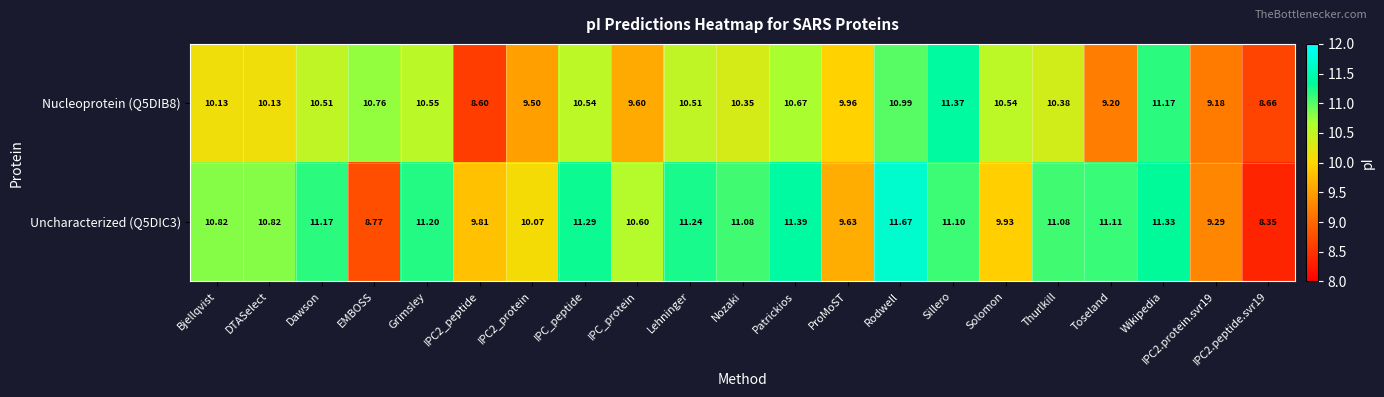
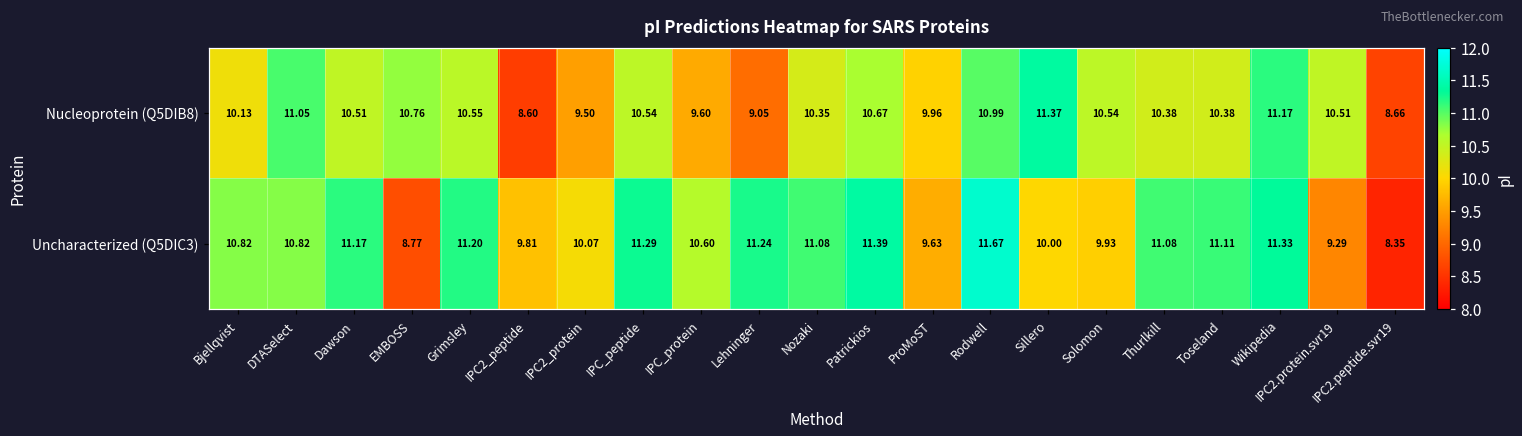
  {
    "Nucleoprotein (Q5DIB8)": {
      "Bjellqvist": 10.13,
-     "DTASelect": 10.13,
+     "DTASelect": 11.05,
      "Dawson": 10.51,
      "EMBOSS": 10.76,
      "Grimsley": 10.55,
      "IPC2_peptide": 8.60,
      "IPC2_protein": 9.50,
      "IPC_peptide": 10.54,
      "IPC_protein": 9.60,
-     "Lehninger": 10.51,
+     "Lehninger": 9.05,
      "Nozaki": 10.35,
      "Patrickios": 10.67,
      "ProMoST": 9.96,
      "Rodwell": 10.99,
      "Sillero": 11.37,
      "Solomon": 10.54,
      "Thurlkill": 10.38,
-     "Toseland": 9.20,
+     "Toseland": 10.38,
      "Wikipedia": 11.17,
-     "IPC2.protein.svr19": 9.18,
+     "IPC2.protein.svr19": 10.51,
      "IPC2.peptide.svr19": 8.66
    },
    "Uncharacterized (Q5DIC3)": {
      "Bjellqvist": 10.82,
      "DTASelect": 10.82,
      "Dawson": 11.17,
      "EMBOSS": 8.77,
      "Grimsley": 11.20,
      "IPC2_peptide": 9.81,
      "IPC2_protein": 10.07,
      "IPC_peptide": 11.29,
      "IPC_protein": 10.60,
      "Lehninger": 11.24,
      "Nozaki": 11.08,
      "Patrickios": 11.39,
      "ProMoST": 9.63,
      "Rodwell": 11.67,
-     "Sillero": 11.10,
+     "Sillero": 10.00,
      "Solomon": 9.93,
      "Thurlkill": 11.08,
      "Toseland": 11.11,
      "Wikipedia": 11.33,
      "IPC2.protein.svr19": 9.29,
      "IPC2.peptide.svr19": 8.35
    }
  }
